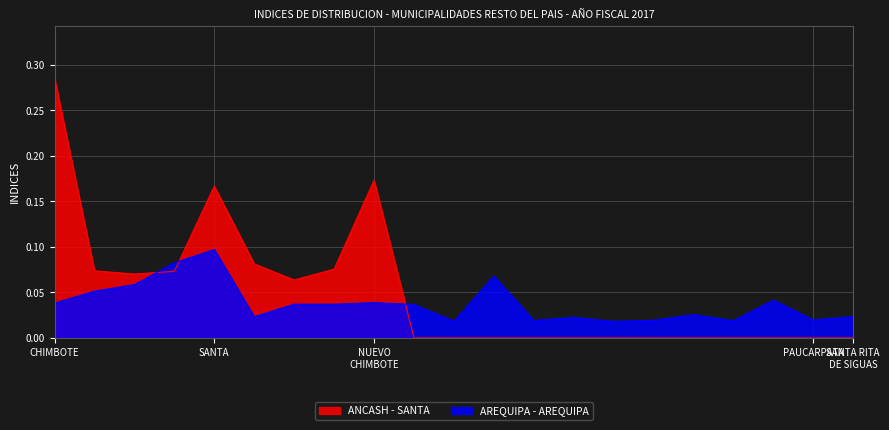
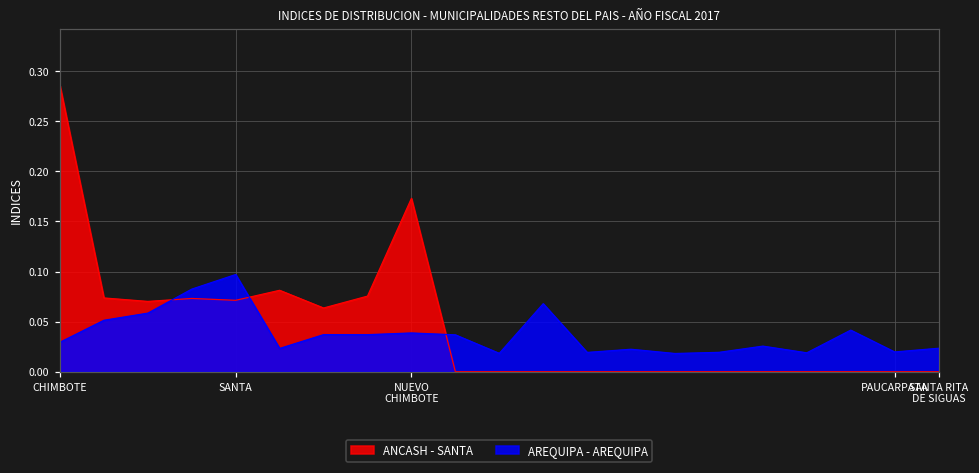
  {
    "ANCASH - SANTA": {
      "CHIMBOTE": 0.29,
-     "SANTA": 0.17,
+     "SANTA": 0.07,
      "NUEVO CHIMBOTE": 0.17
    },
    "AREQUIPA - AREQUIPA": {
-     "CHIMBOTE": 0.04,
+     "CHIMBOTE": 0.03,
      "SANTA": 0.10,
      "NUEVO CHIMBOTE": 0.04
    }
  }
